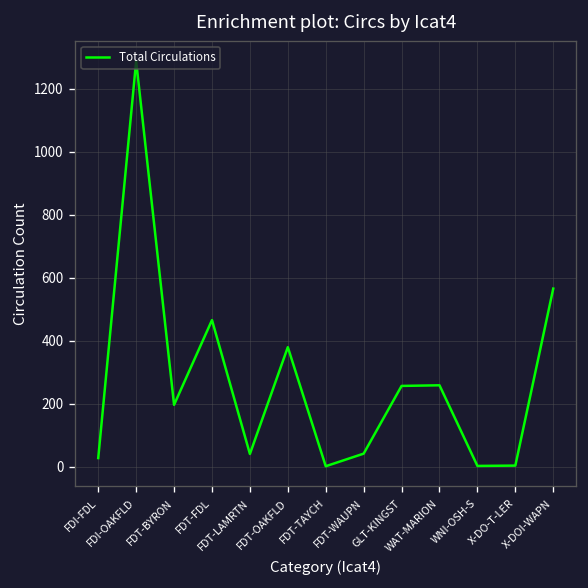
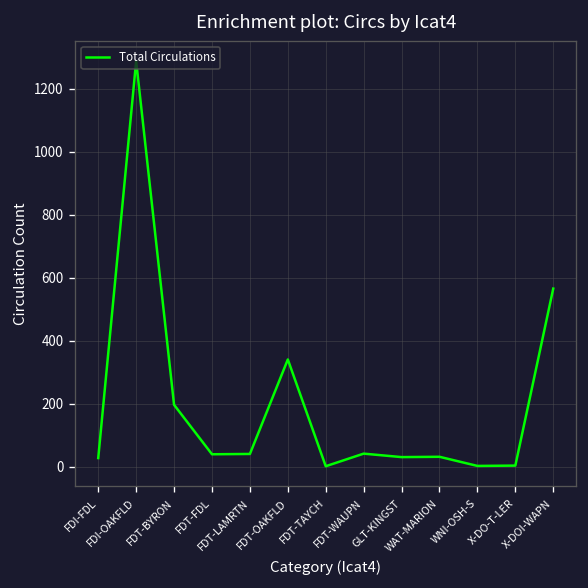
  {
    "FDI-FDL": 30,
    "FDT-BYRON": 200,
-   "FDT-FDL": 470,
+   "FDT-FDL": 40,
    "FDT-LAMRTN": 40,
-   "FDT-OAKFLD": 380,
+   "FDT-OAKFLD": 340,
    "FDT-TAYCH": 0,
    "FDT-WAUPN": 40,
-   "GLT-KINGST": 260,
-   "WAT-MARION": 260,
+   "GLT-KINGST": 30,
+   "WAT-MARION": 30,
    "WNI-OSH-S": 0,
    "X-DO-T-LER": 0,
    "X-DOI-WAPN": 570
  }
